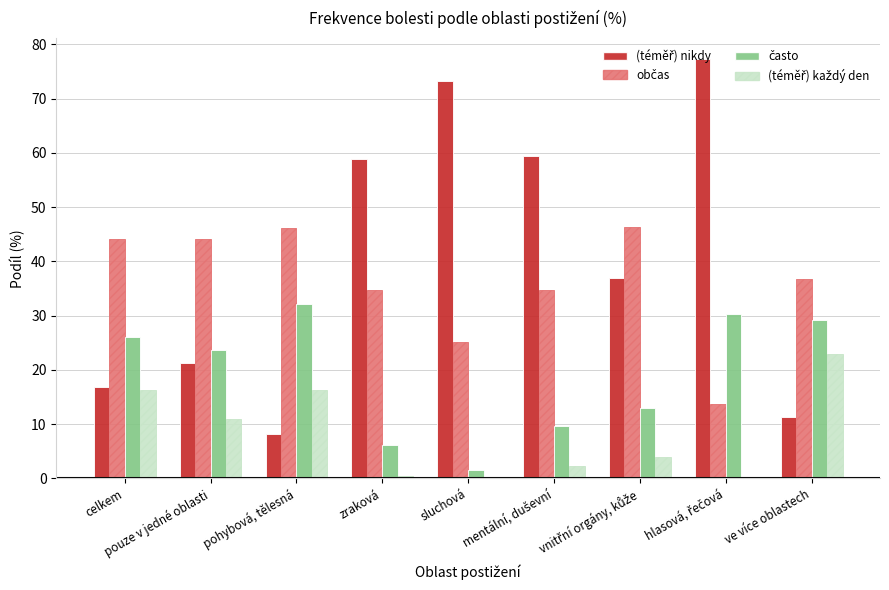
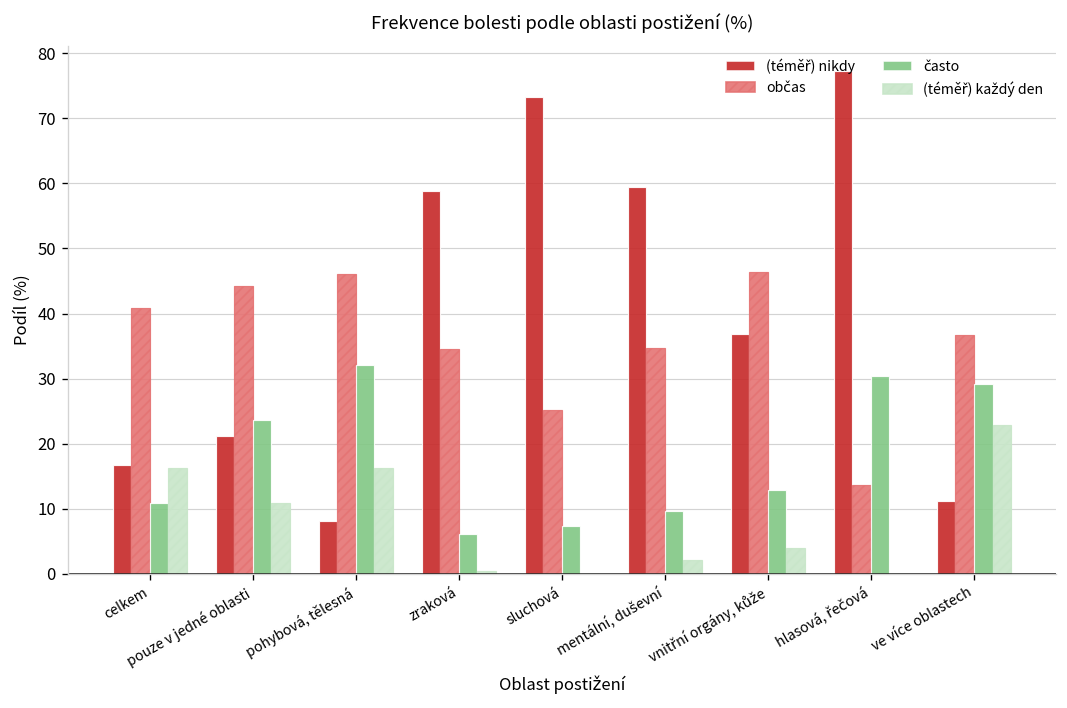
  {
    "(téměř) nikdy": {
      "celkem": 17,
      "pouze v jedné oblasti": 21,
      "pohybová, tělesná": 8,
      "zraková": 59,
      "sluchová": 73,
      "mentální, duševní": 59,
      "vnitřní orgány, kůže": 37,
      "hlasová, řečová": 77,
      "ve více oblastech": 11
    },
    "občas": {
-     "celkem": 44,
+     "celkem": 41,
      "pouze v jedné oblasti": 44,
      "pohybová, tělesná": 46,
      "zraková": 35,
      "sluchová": 25,
      "mentální, duševní": 35,
      "vnitřní orgány, kůže": 46,
      "hlasová, řečová": 14,
      "ve více oblastech": 37
    },
    "často": {
-     "celkem": 26,
+     "celkem": 11,
      "pouze v jedné oblasti": 24,
      "pohybová, tělesná": 32,
      "zraková": 6,
-     "sluchová": 2,
+     "sluchová": 7,
      "mentální, duševní": 10,
      "vnitřní orgány, kůže": 13,
      "hlasová, řečová": 30,
      "ve více oblastech": 29
    },
    "(téměř) každý den": {
      "celkem": 16,
      "pouze v jedné oblasti": 11,
      "pohybová, tělesná": 16,
      "sluchová": 0,
      "mentální, duševní": 2,
      "vnitřní orgány, kůže": 4,
      "hlasová, řečová": 0,
      "ve více oblastech": 23
    }
  }
